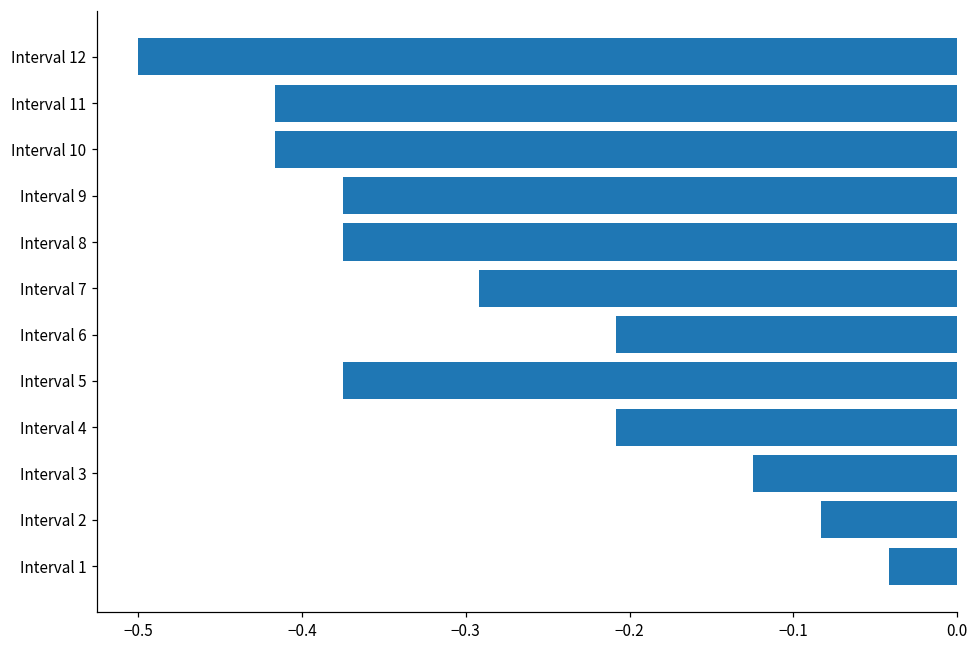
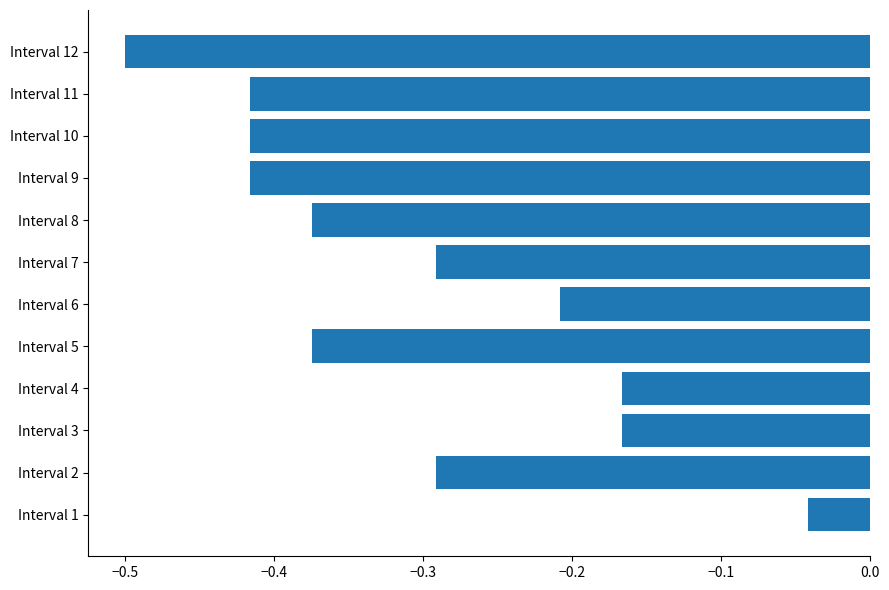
  {
    "Interval 12": -0.500,
    "Interval 11": -0.417,
    "Interval 10": -0.417,
-   "Interval 9": -0.375,
+   "Interval 9": -0.417,
    "Interval 8": -0.375,
    "Interval 7": -0.292,
    "Interval 6": -0.208,
    "Interval 5": -0.375,
-   "Interval 4": -0.208,
-   "Interval 3": -0.125,
-   "Interval 2": -0.083,
+   "Interval 4": -0.167,
+   "Interval 3": -0.167,
+   "Interval 2": -0.292,
    "Interval 1": -0.042
  }
